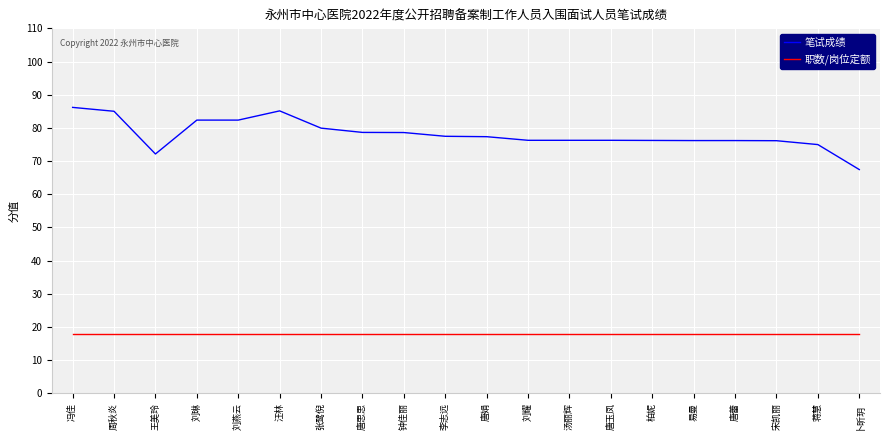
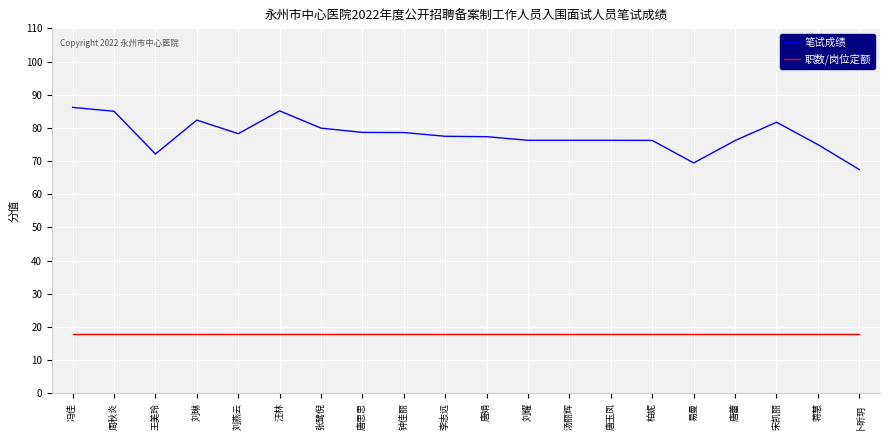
  {
    "笔试成绩": {
      "冯佳": 86,
      "周秋炎": 85,
      "王美玲": 72,
      "刘琳": 82,
-     "刘燕云": 82,
+     "刘燕云": 78,
      "汪林": 85,
      "张鹭倪": 80,
      "唐思思": 79,
      "钟佳丽": 79,
      "李志远": 77,
      "唐娟": 77,
      "刘耀": 76,
      "汤丽辉": 76,
      "唐玉凤": 76,
      "柏妮": 76,
-     "易曼": 76,
+     "易曼": 69,
      "唐蕾": 76,
-     "宋凯丽": 76,
+     "宋凯丽": 82,
      "蒋慧": 75,
      "卜昕玥": 67
    },
    "职数/岗位定额": {
      "冯佳": 18,
      "周秋炎": 18,
      "王美玲": 18,
      "刘琳": 18,
      "刘燕云": 18,
      "汪林": 18,
      "张鹭倪": 18,
      "唐思思": 18,
      "钟佳丽": 18,
      "李志远": 18,
      "唐娟": 18,
      "刘耀": 18,
      "汤丽辉": 18,
      "唐玉凤": 18,
      "柏妮": 18,
      "易曼": 18,
      "唐蕾": 18,
      "宋凯丽": 18,
      "蒋慧": 18,
      "卜昕玥": 18
    }
  }
